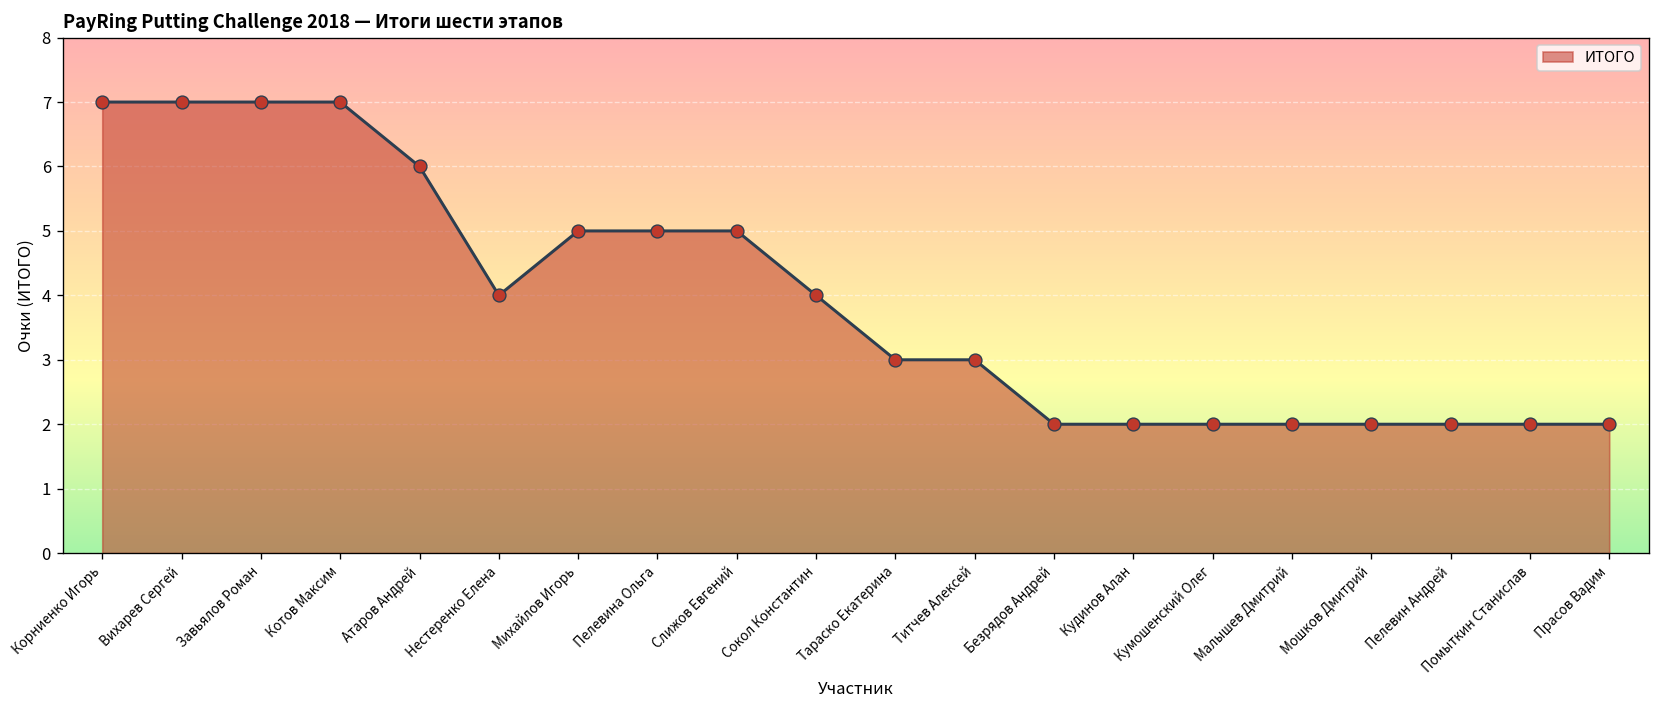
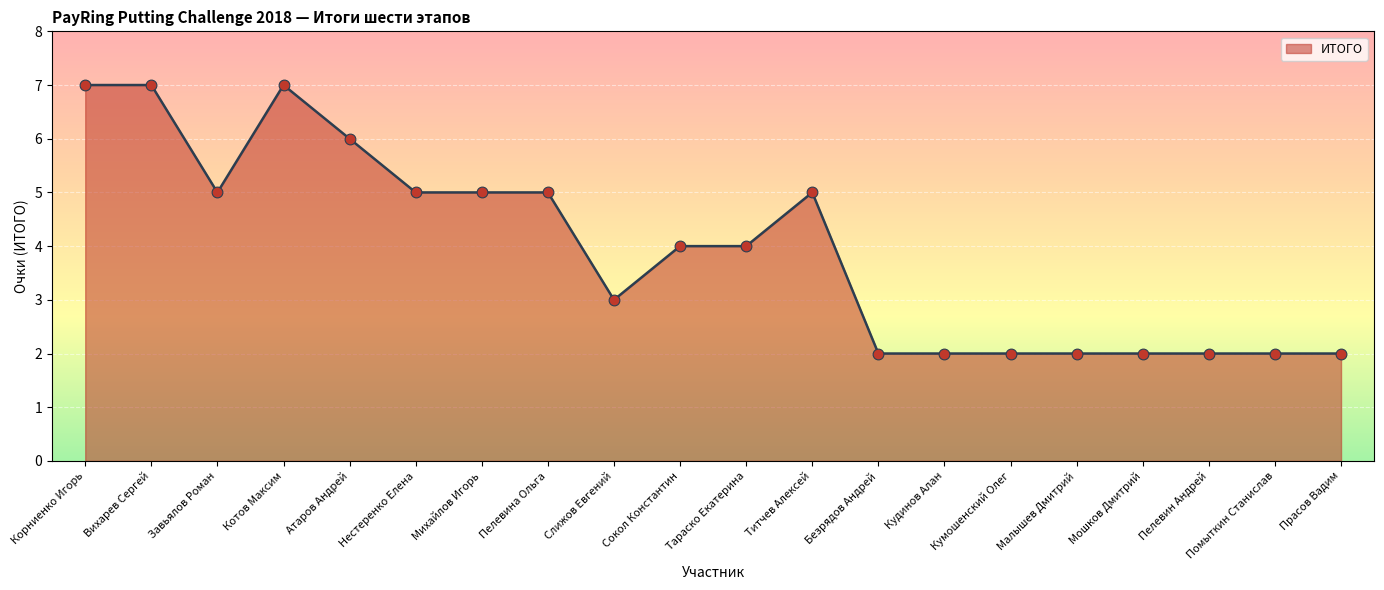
  {
    "Корниенко Игорь": 7,
    "Вихарев Сергей": 7,
-   "Завьялов Роман": 7,
+   "Завьялов Роман": 5,
    "Котов Максим": 7,
    "Атаров Андрей": 6,
-   "Нестеренко Елена": 4,
+   "Нестеренко Елена": 5,
    "Михайлов Игорь": 5,
    "Пелевина Ольга": 5,
-   "Слижов Евгений": 5,
+   "Слижов Евгений": 3,
    "Сокол Константин": 4,
-   "Тараско Екатерина": 3,
-   "Титчев Алексей": 3,
+   "Тараско Екатерина": 4,
+   "Титчев Алексей": 5,
    "Безрядов Андрей": 2,
    "Кудинов Алан": 2,
    "Кумошенский Олег": 2,
    "Малышев Дмитрий": 2,
    "Мошков Дмитрий": 2,
    "Пелевин Андрей": 2,
    "Помыткин Станислав": 2,
    "Прасов Вадим": 2
  }
